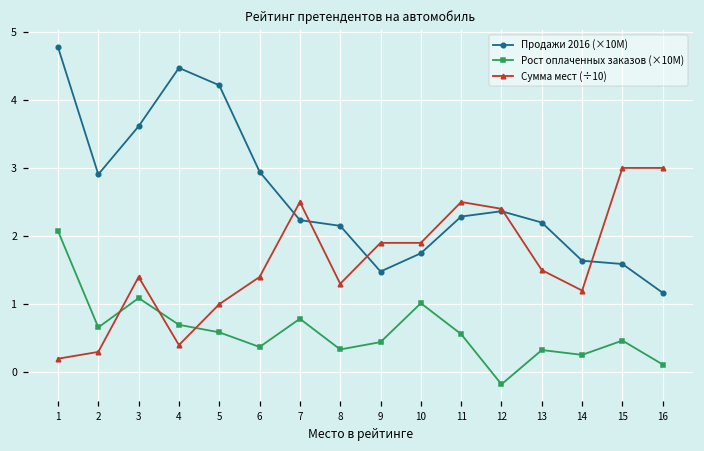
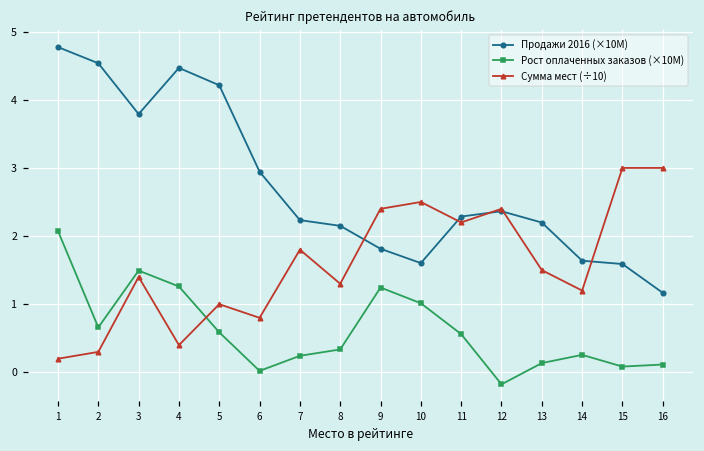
  {
    "Продажи 2016 (×10М)": {
      "1": 4.8,
-     "2": 2.9,
-     "3": 3.6,
+     "2": 4.5,
+     "3": 3.8,
      "4": 4.5,
      "5": 4.2,
      "6": 2.9,
      "7": 2.2,
      "8": 2.2,
-     "9": 1.5,
-     "10": 1.7,
+     "9": 1.8,
+     "10": 1.6,
      "11": 2.3,
      "13": 2.2,
      "14": 1.6,
      "15": 1.6,
      "16": 1.2
    },
    "Рост оплаченных заказов (×10М)": {
      "1": 2.1,
      "2": 0.7,
-     "3": 1.1,
-     "4": 0.7,
+     "3": 1.5,
+     "4": 1.3,
      "5": 0.6,
-     "6": 0.4,
-     "7": 0.8,
+     "6": 0.0,
+     "7": 0.2,
      "8": 0.3,
-     "9": 0.4,
+     "9": 1.2,
      "10": 1.0,
      "11": 0.6,
      "12": -0.2,
-     "13": 0.3,
+     "13": 0.1,
      "14": 0.3,
-     "15": 0.5,
+     "15": 0.1,
      "16": 0.1
    },
    "Сумма мест (÷10)": {
      "1": 0.2,
      "2": 0.3,
      "3": 1.4,
      "4": 0.4,
      "5": 1.0,
-     "6": 1.4,
-     "7": 2.5,
+     "6": 0.8,
+     "7": 1.8,
      "8": 1.3,
-     "9": 1.9,
-     "10": 1.9,
-     "11": 2.5,
+     "9": 2.4,
+     "10": 2.5,
+     "11": 2.2,
      "13": 1.5,
      "14": 1.2,
      "15": 3.0,
      "16": 3.0
    }
  }
